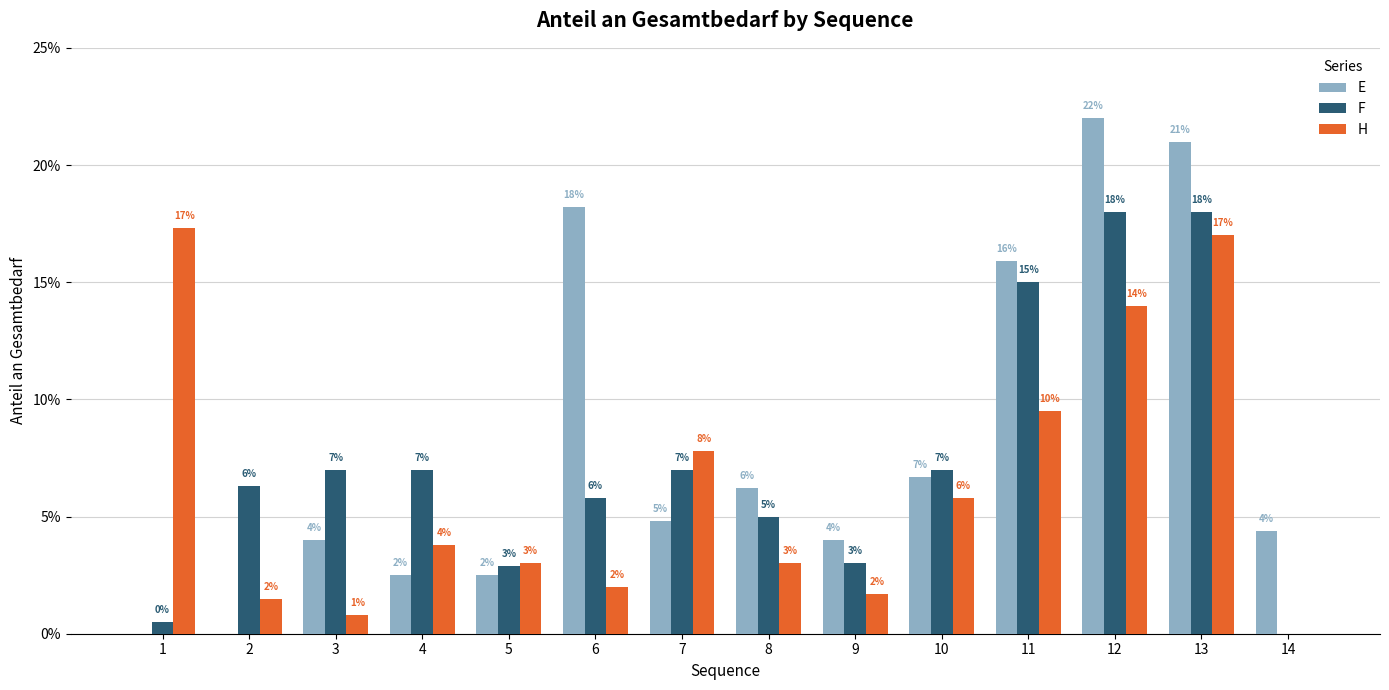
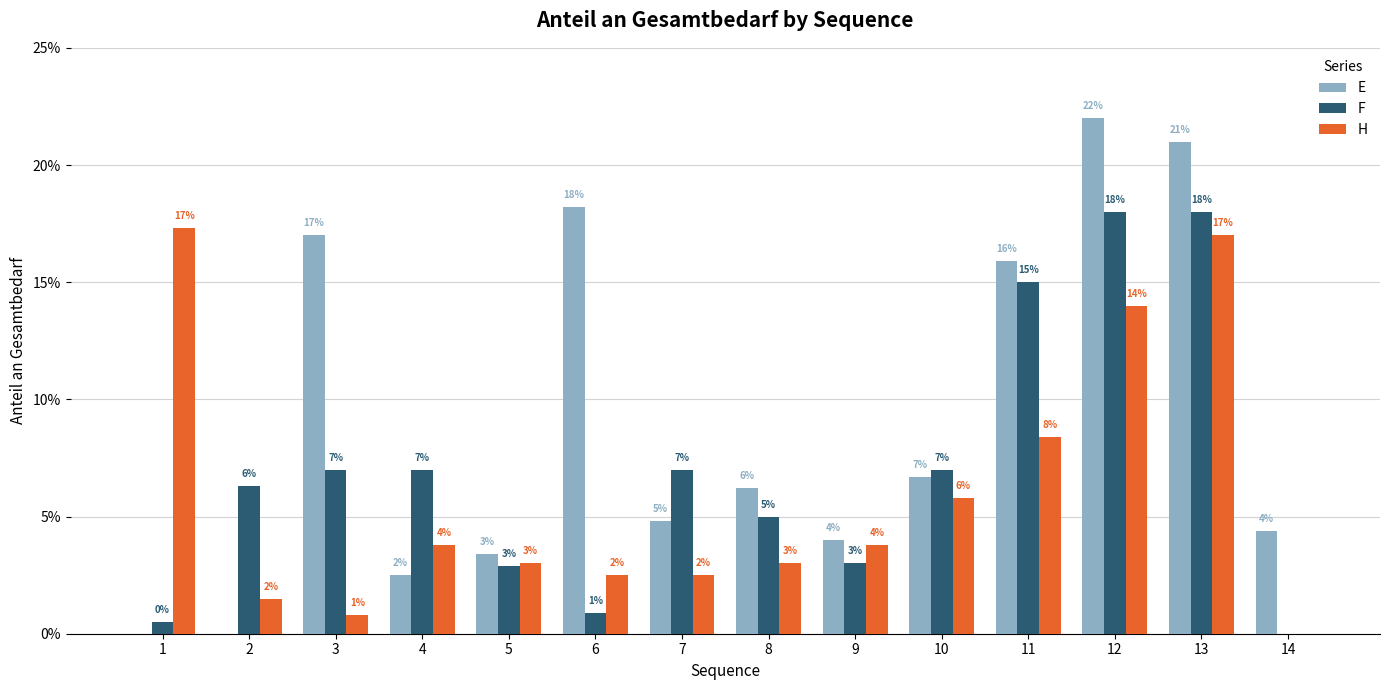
  {
    "E": {
-     "3": "4%",
+     "3": "17%",
      "4": "2%",
-     "5": "2%",
+     "5": "3%",
      "6": "18%",
      "7": "5%",
      "8": "6%",
      "9": "4%",
      "10": "7%",
      "11": "16%",
      "12": "22%",
      "13": "21%",
      "14": "4%"
    },
    "F": {
      "1": "0%",
      "2": "6%",
      "3": "7%",
      "4": "7%",
      "5": "3%",
-     "6": "6%",
+     "6": "1%",
      "7": "7%",
      "8": "5%",
      "9": "3%",
      "10": "7%",
      "11": "15%",
      "12": "18%",
      "13": "18%"
    },
    "H": {
      "1": "17%",
      "2": "2%",
      "3": "1%",
      "4": "4%",
      "5": "3%",
-     "6": "2.0%",
-     "7": "8%",
+     "6": "2.5%",
+     "7": "2%",
      "8": "3%",
-     "9": "2%",
+     "9": "4%",
      "10": "6%",
-     "11": "10%",
+     "11": "8%",
      "12": "14%",
      "13": "17%"
    }
  }
